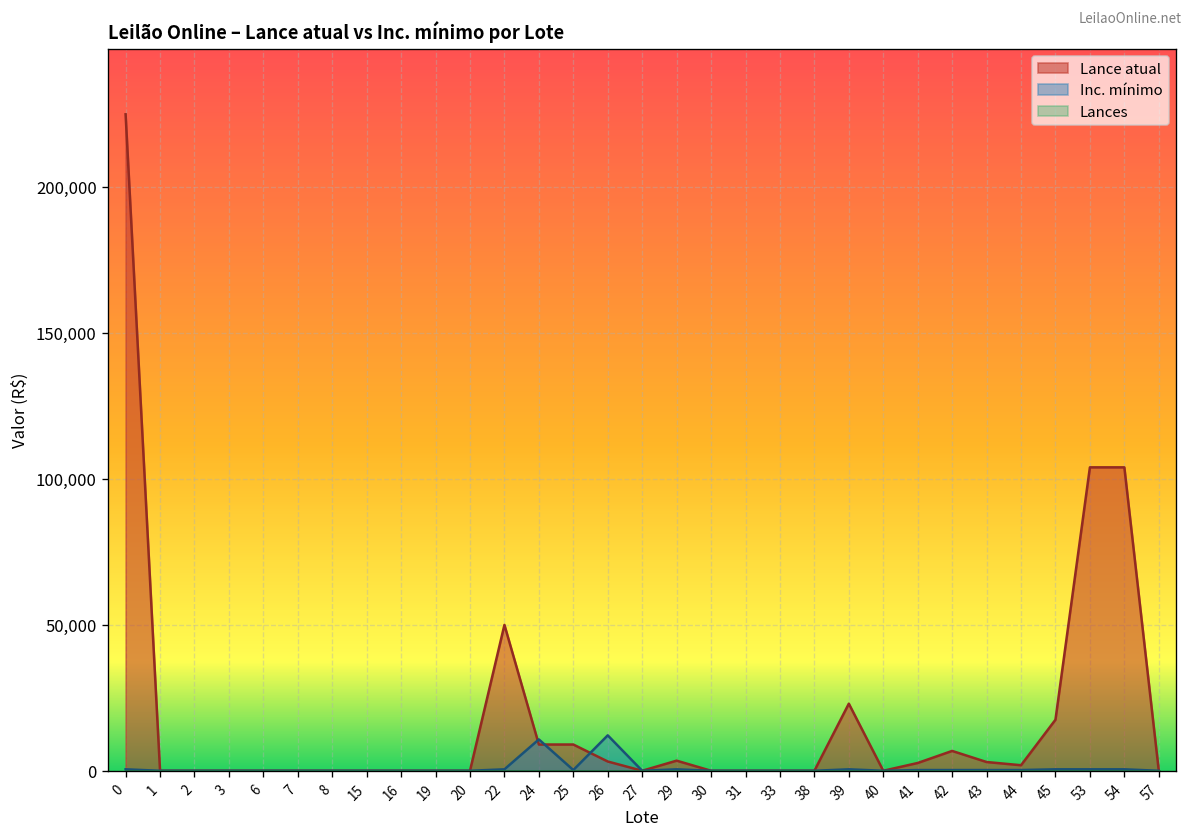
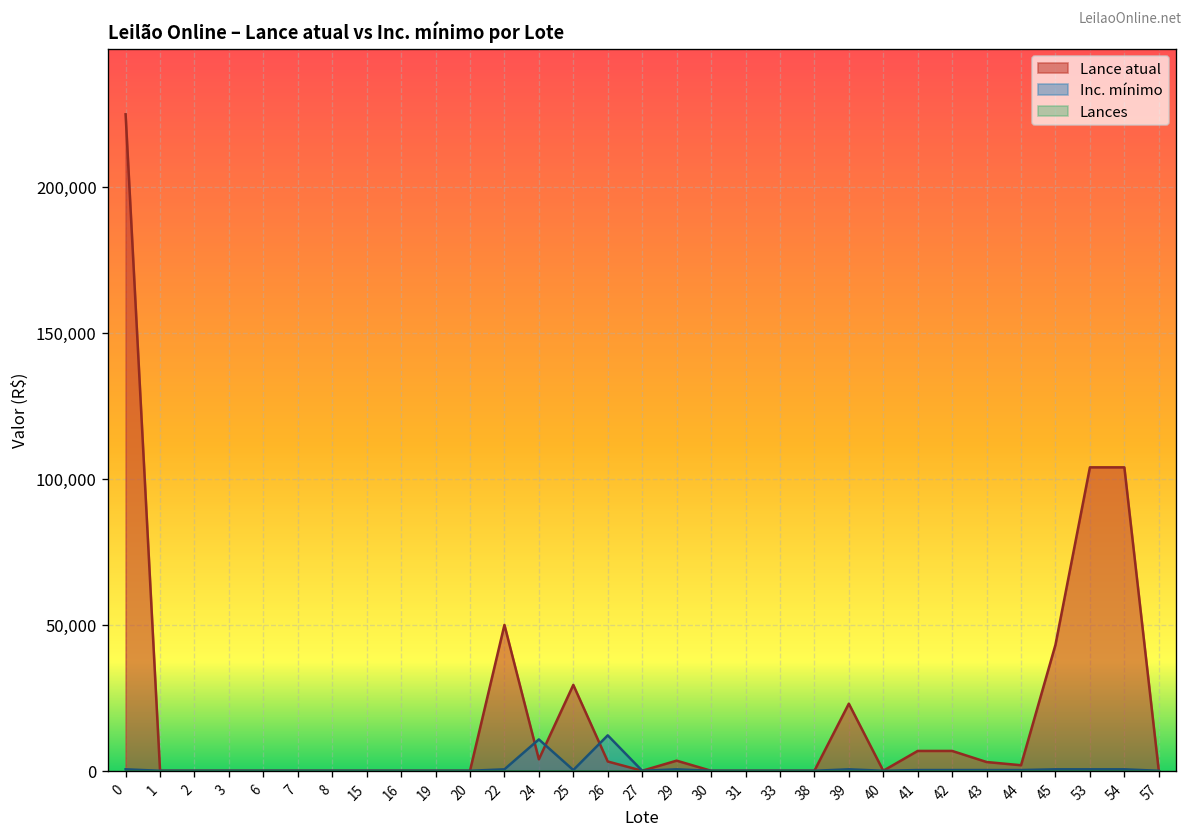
  {
    "Lance atual": {
      "0": "225,000",
      "22": "50,000",
-     "24": "9,000",
-     "25": "9,000",
+     "24": "4,000",
+     "25": "29,000",
      "26": "3,000",
      "29": "3,000",
      "39": "23,000",
-     "41": "3,000",
+     "41": "7,000",
      "42": "7,000",
      "43": "3,000",
      "44": "2,000",
-     "45": "18,000",
+     "45": "43,000",
      "53": "104,000",
      "54": "104,000"
    },
    "Inc. mínimo": {
      "24": "11,000",
      "26": "12,000"
    },
    "Lances": {
      "24": "0",
      "26": "0"
    }
  }
